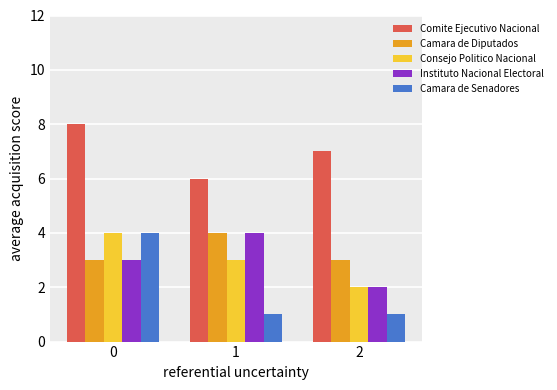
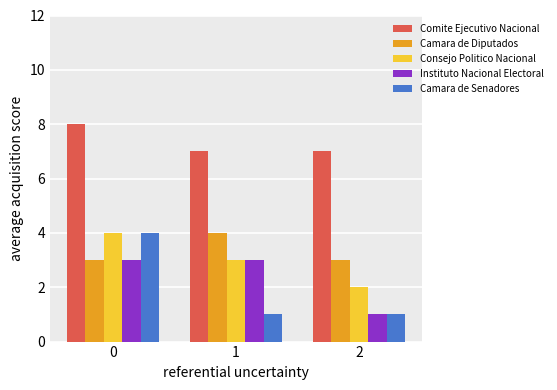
  {
    "Comite Ejecutivo Nacional": {
      "0": 8,
-     "1": 6,
+     "1": 7,
      "2": 7
    },
    "Instituto Nacional Electoral": {
      "0": 3,
-     "1": 4,
-     "2": 2
+     "1": 3,
+     "2": 1
    },
    "Camara de Senadores": {
      "0": 4,
      "1": 1,
      "2": 1
    }
  }
